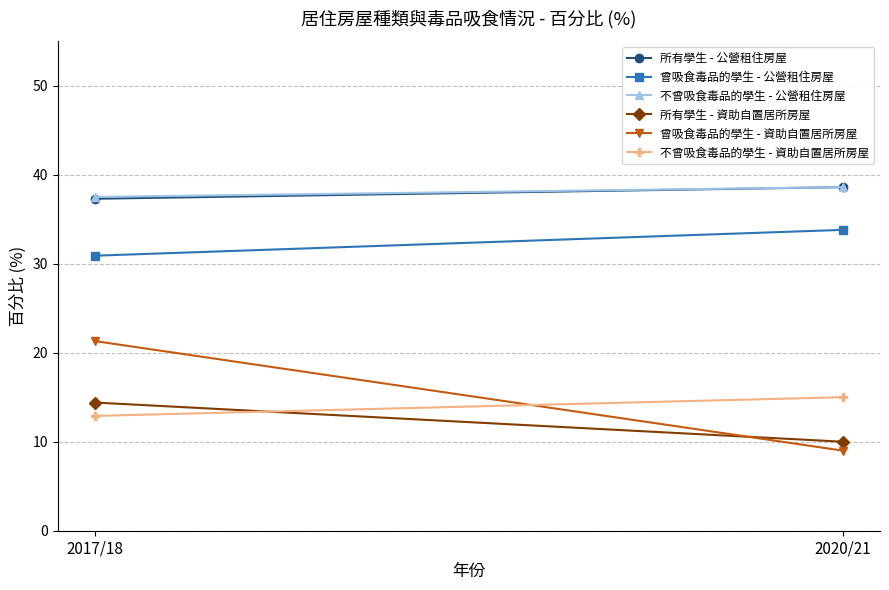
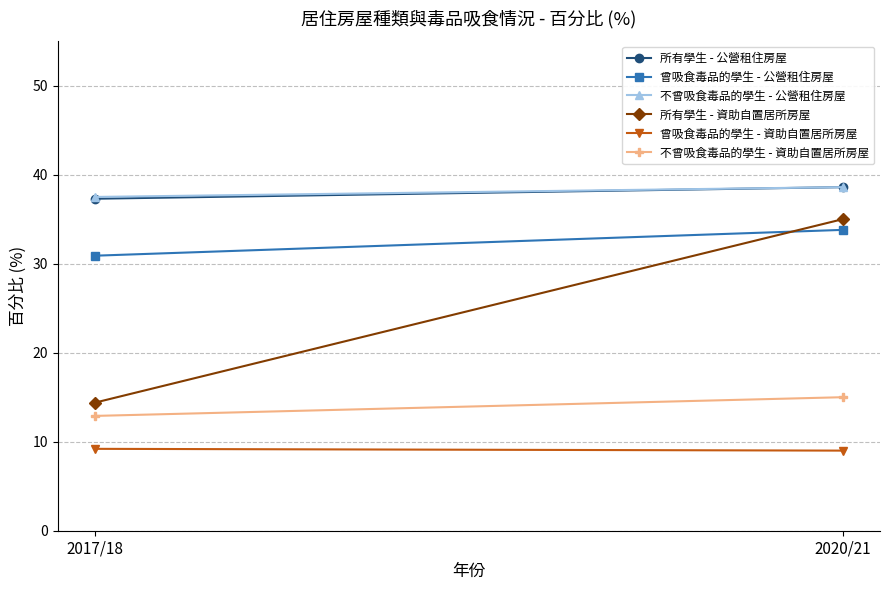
  {
    "曾吸食毒品的學生 - 公營租住房屋": {
      "2017/18": 31,
      "2020/21": 34
    },
    "所有學生 - 資助自置居所房屋": {
      "2017/18": 14,
-     "2020/21": 10
+     "2020/21": 35
    },
    "曾吸食毒品的學生 - 資助自置居所房屋": {
-     "2017/18": 21,
+     "2017/18": 9,
      "2020/21": 9
    },
    "不曾吸食毒品的學生 - 資助自置居所房屋": {
      "2017/18": 13,
      "2020/21": 15
    }
  }
